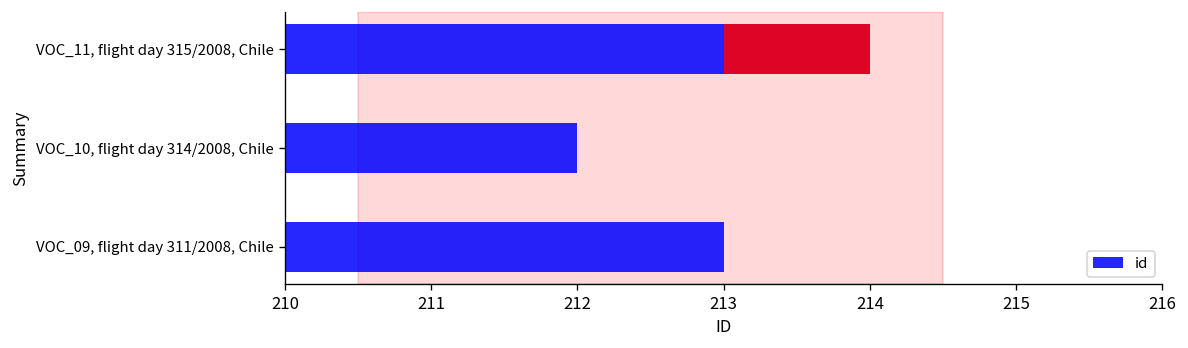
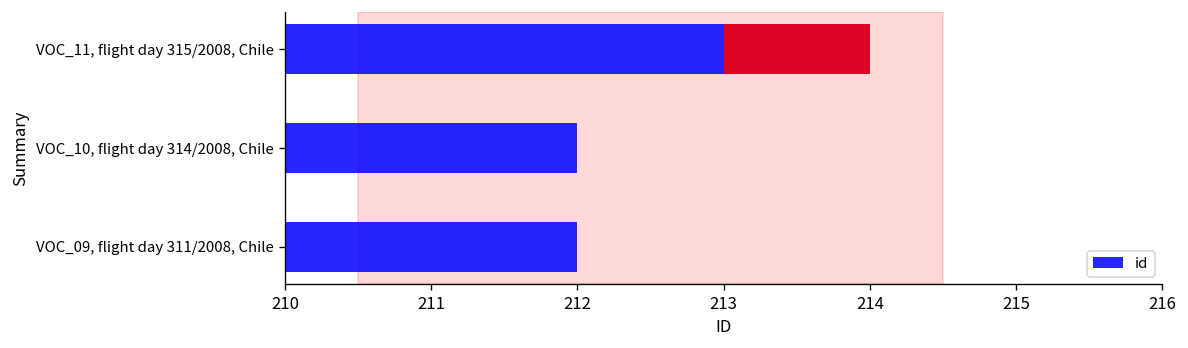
  {
    "id": {
      "VOC_11, flight day 315/2008, Chile": 214,
      "VOC_10, flight day 314/2008, Chile": 212,
-     "VOC_09, flight day 311/2008, Chile": 213
+     "VOC_09, flight day 311/2008, Chile": 212
    }
  }
